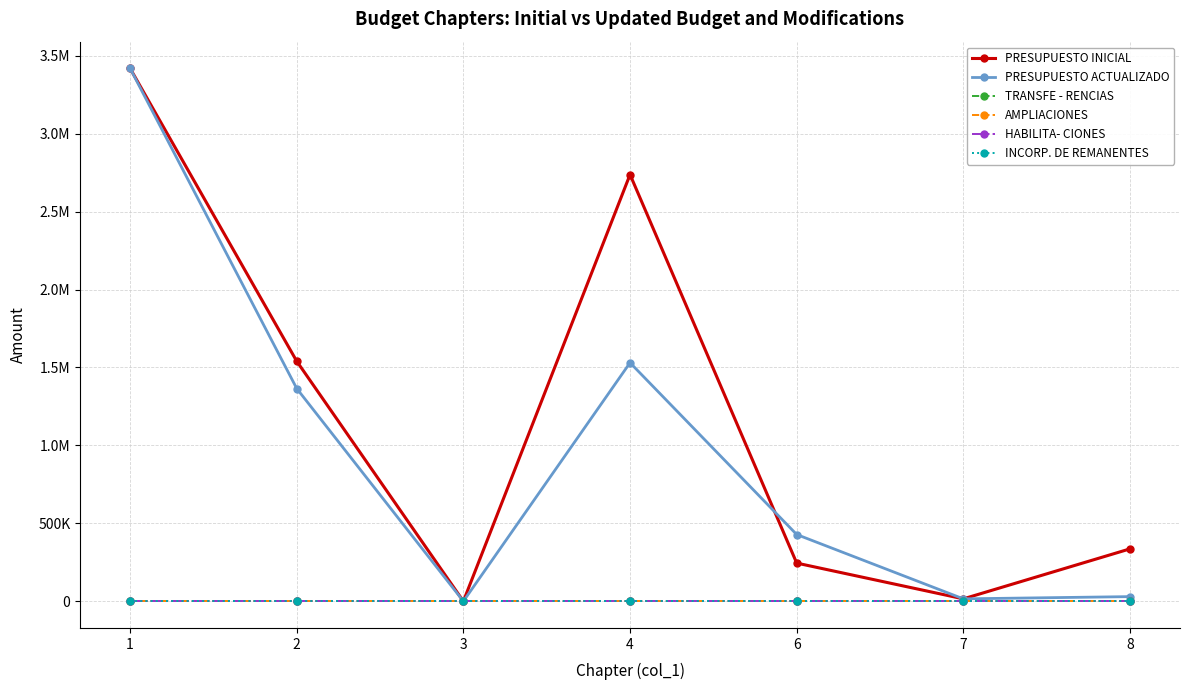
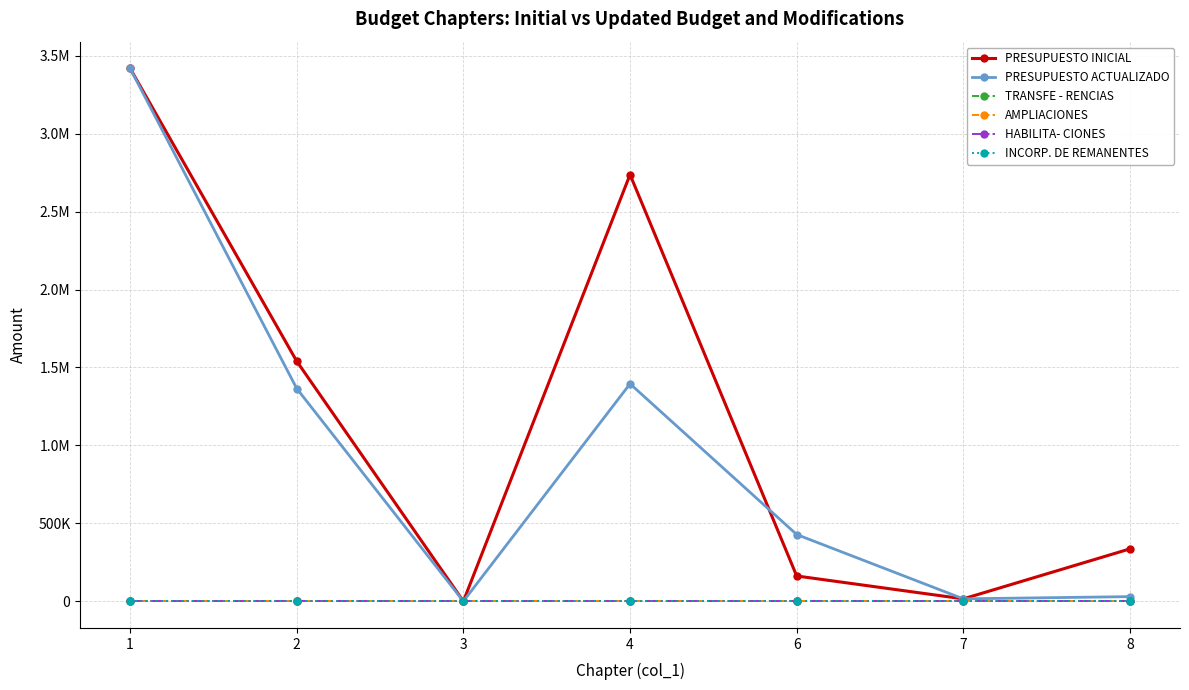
  {
    "PRESUPUESTO INICIAL": {
      "2": 1540000,
      "4": 2740000,
-     "6": 250000,
+     "6": 160000,
      "8": 340000
    },
    "PRESUPUESTO ACTUALIZADO": {
      "2": 1360000,
-     "4": 1530000,
+     "4": 1400000,
      "6": 430000,
      "8": 30000
    },
    "INCORP. DE REMANENTES": {
      "1": 0,
      "2": 0,
      "4": 0,
      "6": 0,
      "8": 0
    }
  }
